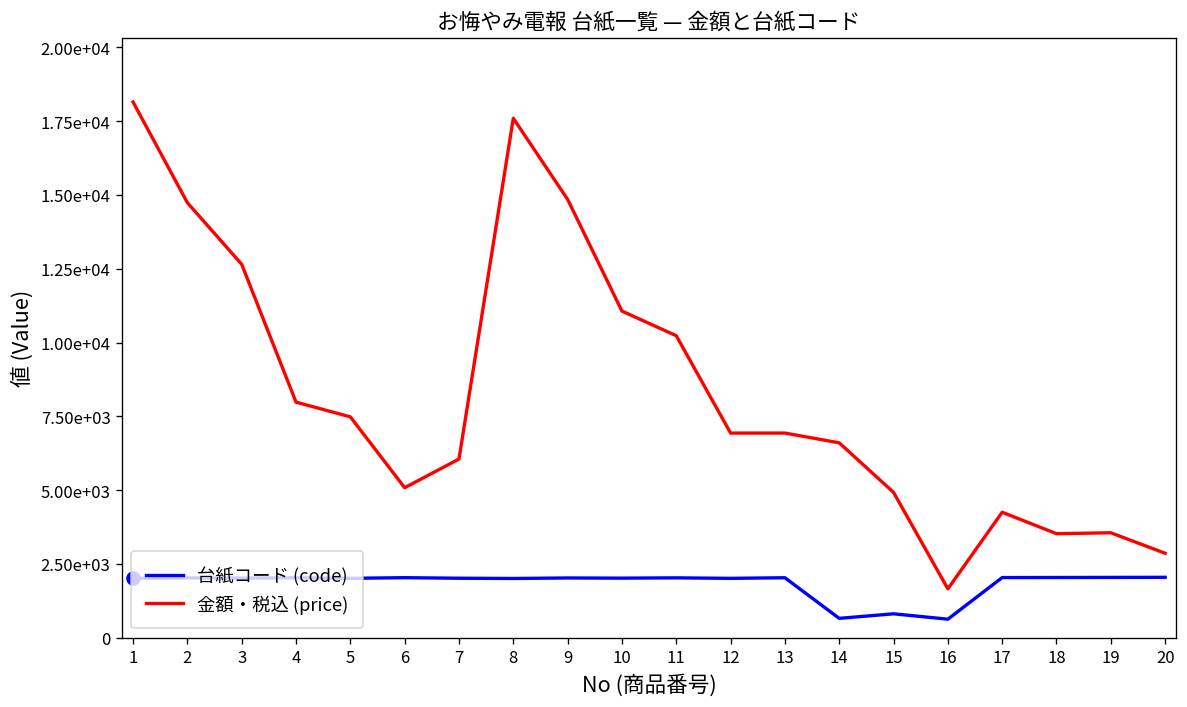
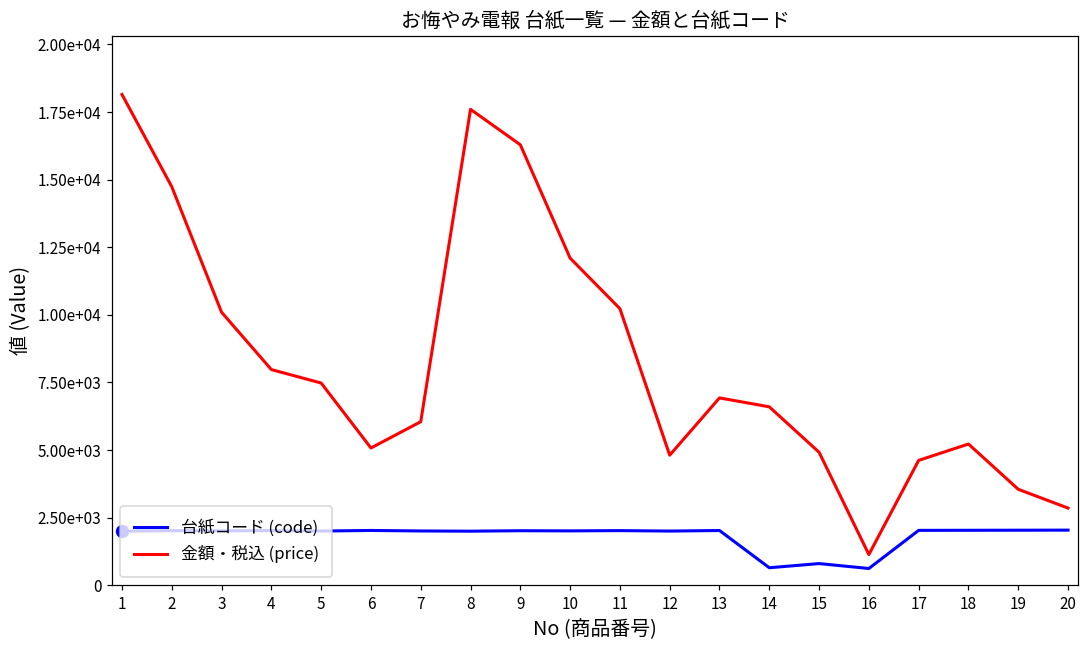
  {
    "金額・税込 (price)": {
      "1": 18200,
      "2": 14700,
-     "3": 12700,
+     "3": 10100,
      "4": 8000,
      "5": 7500,
      "6": 5100,
      "7": 6100,
      "8": 17600,
-     "9": 14900,
-     "10": 11100,
+     "9": 16300,
+     "10": 12100,
      "11": 10200,
-     "12": 6900,
+     "12": 4800,
      "13": 6900,
      "14": 6600,
      "15": 4900,
-     "16": 1700,
-     "17": 4200,
-     "18": 3500,
+     "16": 1100,
+     "17": 4600,
+     "18": 5200,
      "19": 3600,
      "20": 2900
    }
  }
